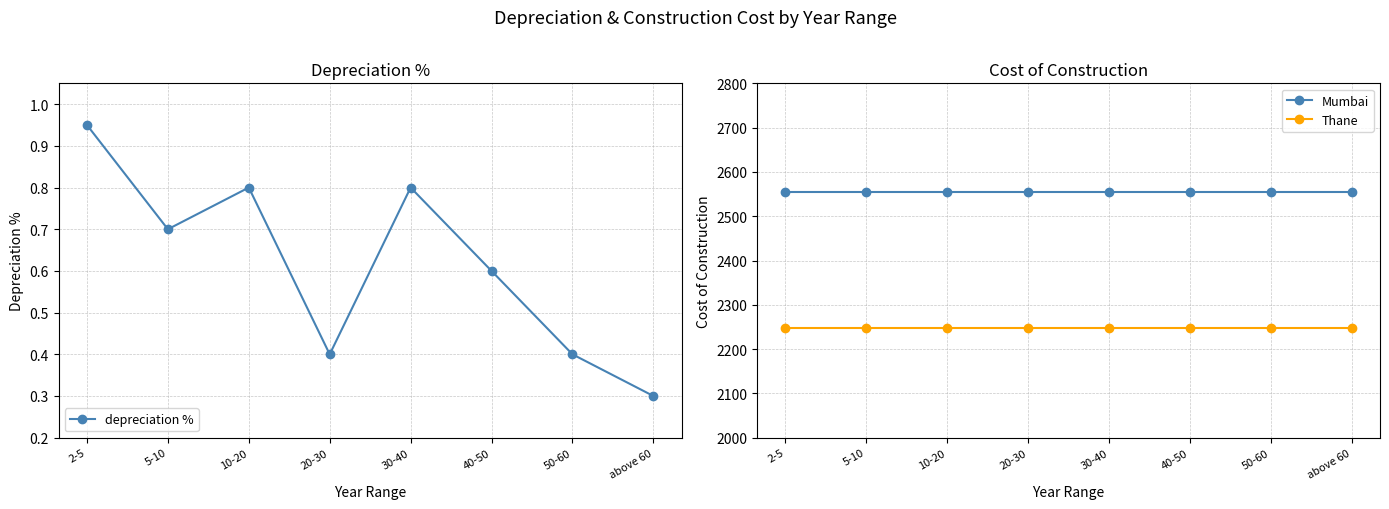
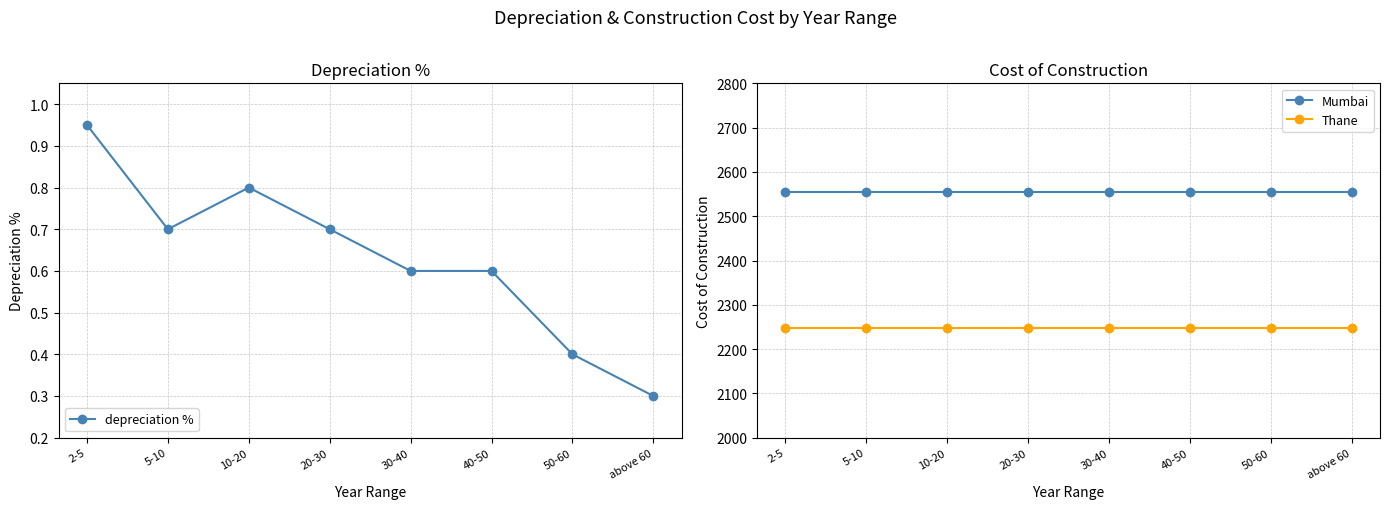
  {
    "Depreciation %": {
      "2-5": 0.95,
      "5-10": 0.7,
      "10-20": 0.8,
-     "20-30": 0.4,
-     "30-40": 0.8,
+     "20-30": 0.7,
+     "30-40": 0.6,
      "40-50": 0.6,
      "50-60": 0.4,
      "above 60": 0.3
    },
    "Cost of Construction": {
      "Mumbai": {
        "2-5": 2550,
        "5-10": 2550,
        "10-20": 2550,
        "20-30": 2550,
        "30-40": 2550,
        "40-50": 2550,
        "50-60": 2550,
        "above 60": 2550
      },
      "Thane": {
        "2-5": 2250,
        "5-10": 2250,
        "10-20": 2250,
        "20-30": 2250,
        "30-40": 2250,
        "40-50": 2250,
        "50-60": 2250,
        "above 60": 2250
      }
    }
  }
